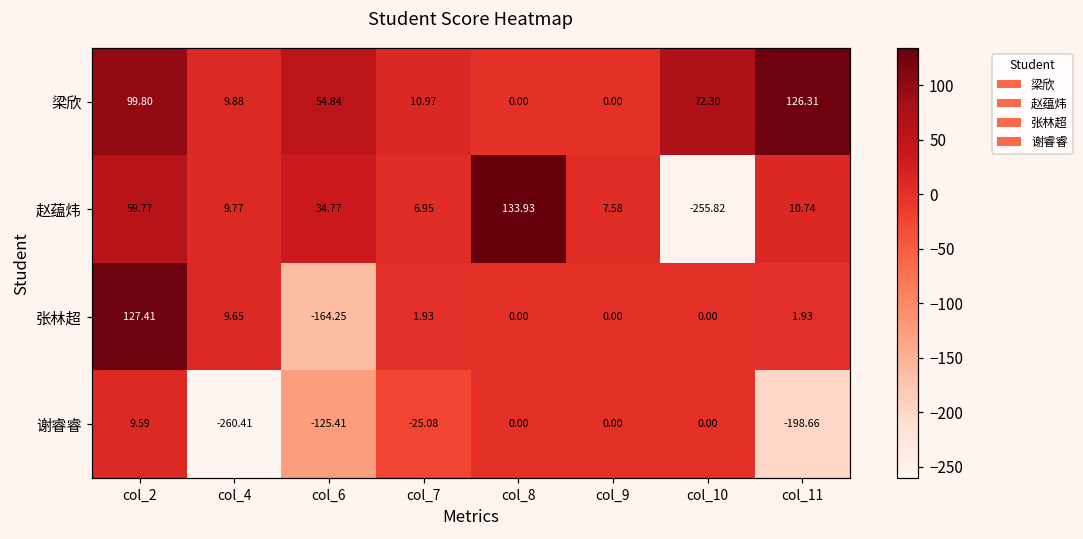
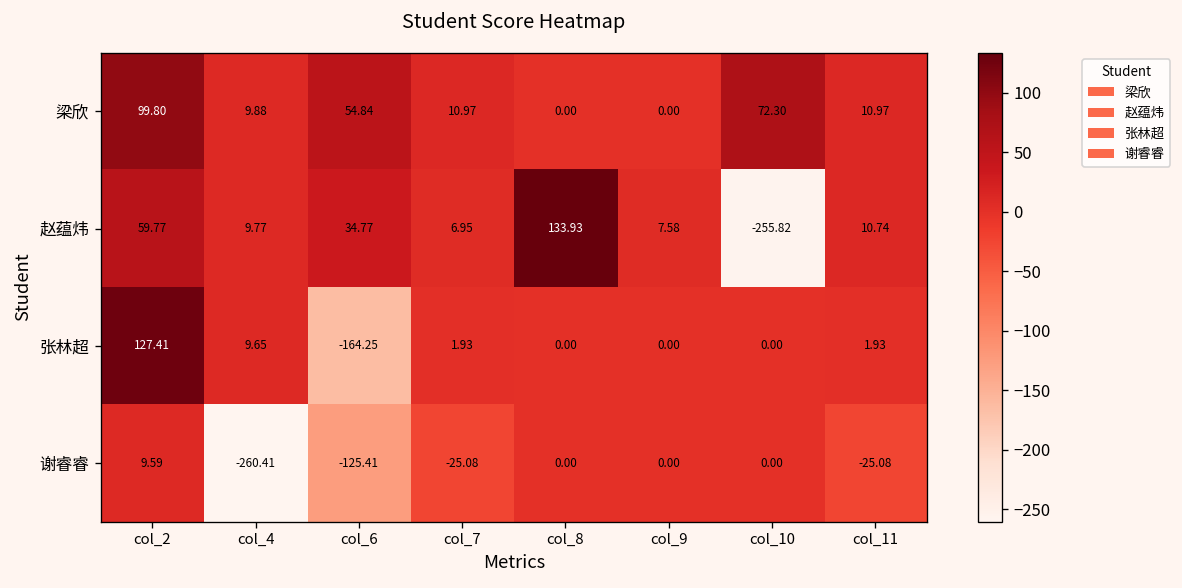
  {
    "梁欣": {
      "col_2": 99.80,
      "col_4": 9.88,
      "col_6": 54.84,
      "col_7": 10.97,
      "col_8": 0.00,
      "col_9": 0.00,
      "col_10": 72.30,
-     "col_11": 126.31
+     "col_11": 10.97
    },
    "赵蕴炜": {
      "col_2": 59.77,
      "col_4": 9.77,
      "col_6": 34.77,
      "col_7": 6.95,
      "col_8": 133.93,
      "col_9": 7.58,
      "col_10": -255.82,
      "col_11": 10.74
    },
    "张林超": {
      "col_2": 127.41,
      "col_4": 9.65,
      "col_6": -164.25,
      "col_7": 1.93,
      "col_8": 0.00,
      "col_9": 0.00,
      "col_10": 0.00,
      "col_11": 1.93
    },
    "谢睿睿": {
      "col_2": 9.59,
      "col_4": -260.41,
      "col_6": -125.41,
      "col_7": -25.08,
      "col_8": 0.00,
      "col_9": 0.00,
      "col_10": 0.00,
-     "col_11": -198.66
+     "col_11": -25.08
    }
  }
